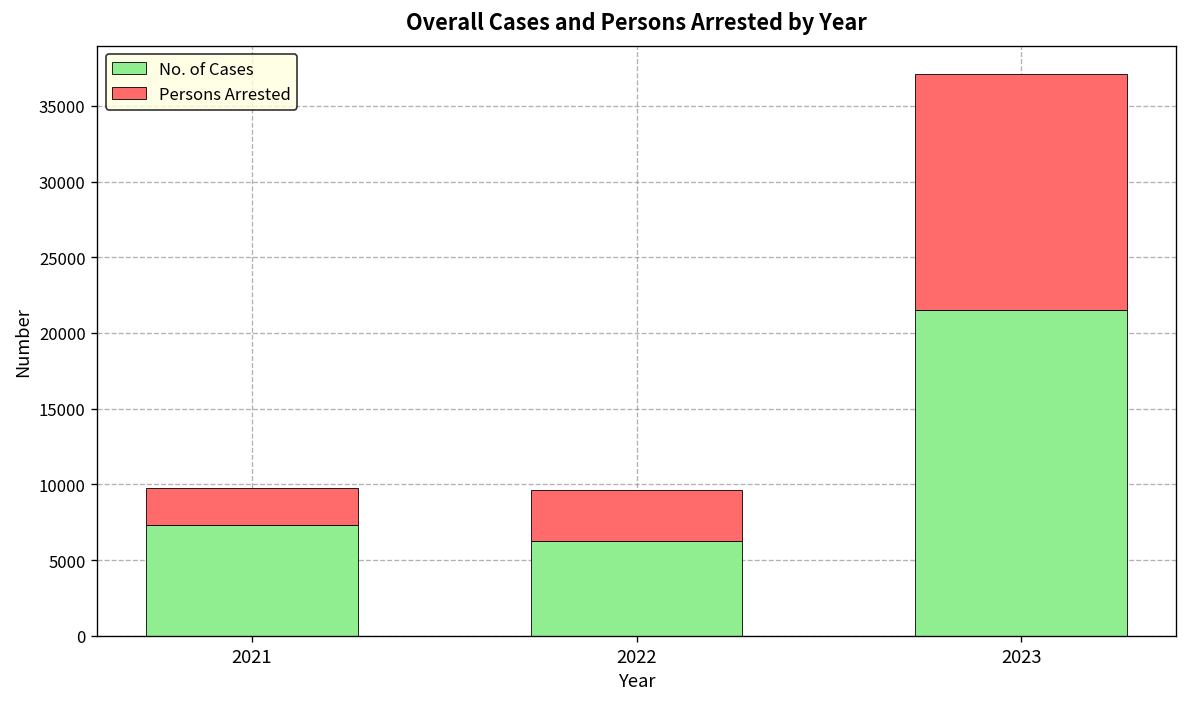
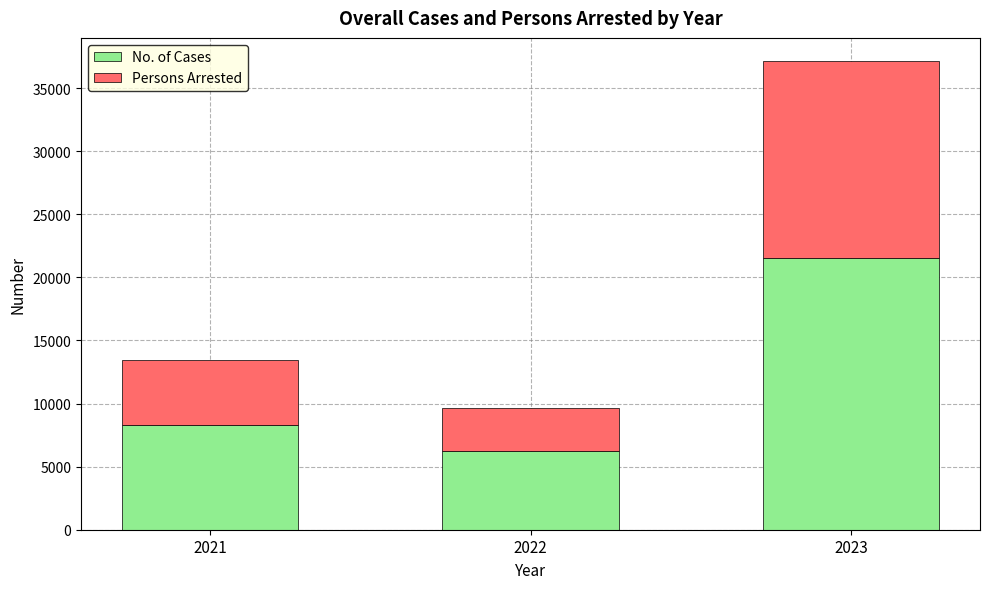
  {
    "No. of Cases": {
-     "2021": 7400,
+     "2021": 8300,
      "2022": 6200,
      "2023": 21500
    },
    "Persons Arrested": {
-     "2021": 2400,
+     "2021": 5200,
      "2022": 3400,
      "2023": 15600
    }
  }
